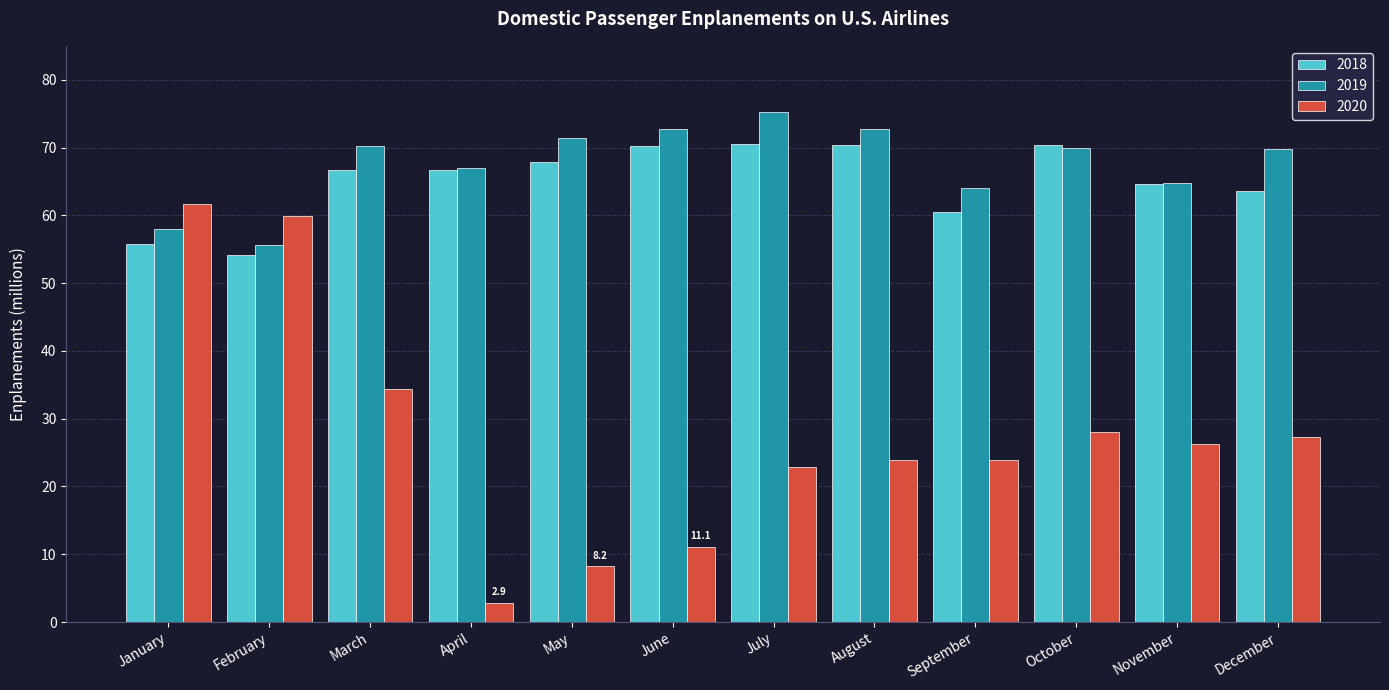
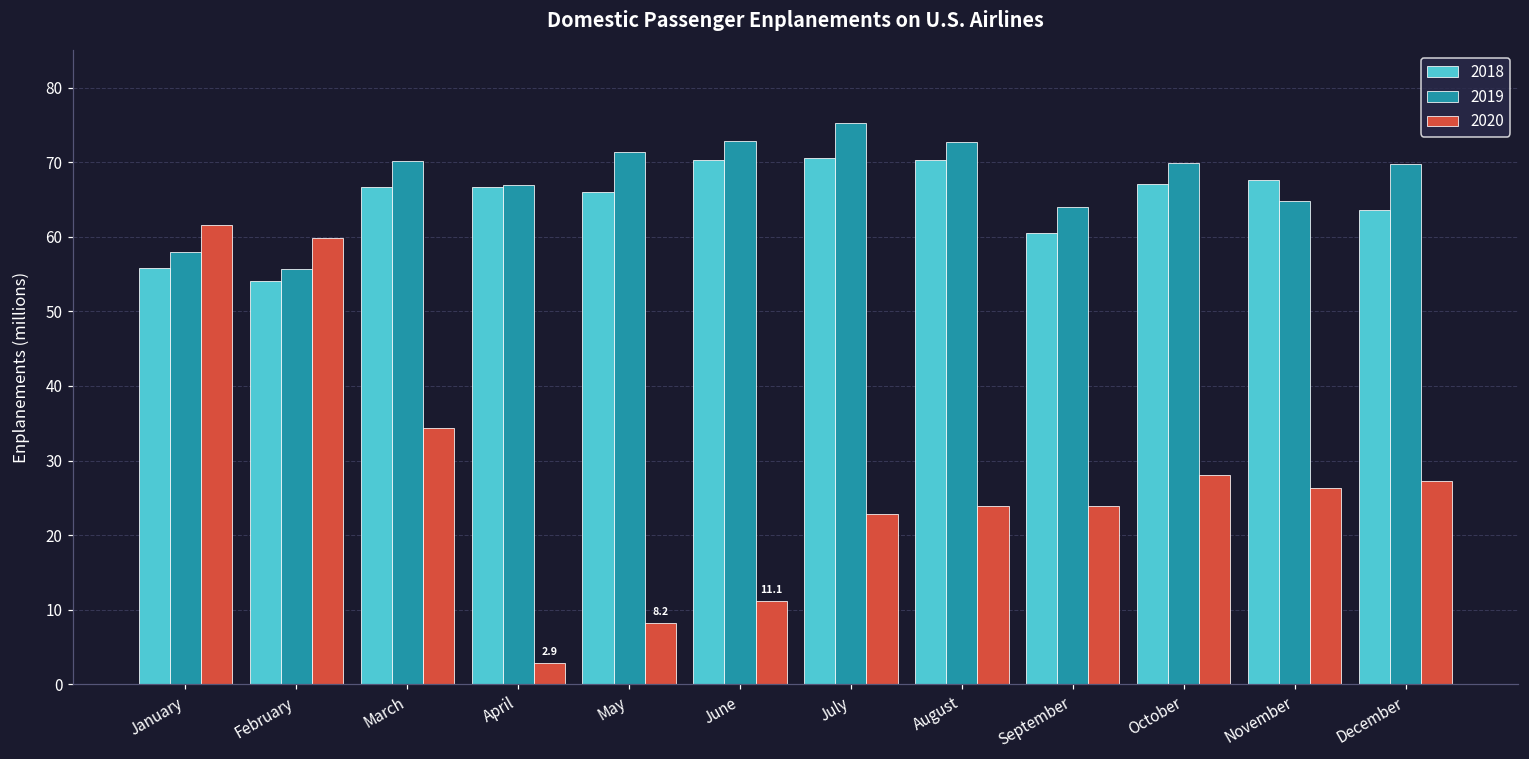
  {
    "2018": {
      "January": 56,
      "February": 54,
      "March": 67,
      "April": 67,
-     "May": 68,
+     "May": 66,
      "June": 70,
      "July": 71,
      "August": 70,
      "September": 60,
-     "October": 70,
-     "November": 65,
+     "October": 67,
+     "November": 68,
      "December": 64
    },
    "2019": {
      "January": 58,
      "February": 56,
      "March": 70,
      "April": 67,
      "May": 71,
      "June": 73,
      "July": 75,
      "August": 73,
      "September": 64,
      "October": 70,
      "November": 65,
      "December": 70
    },
    "2020": {
      "April": 2.9,
      "May": 8.2,
      "June": 11.1
    }
  }
